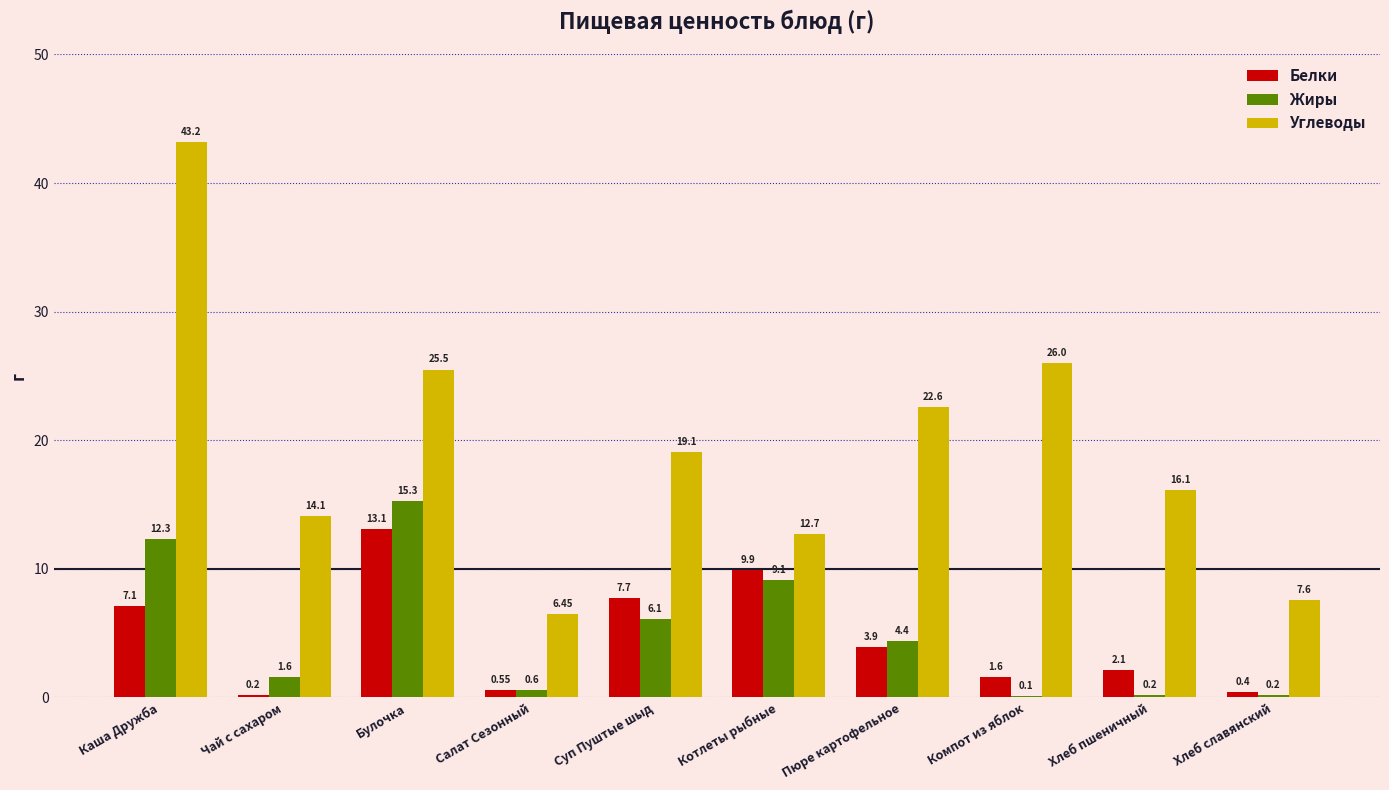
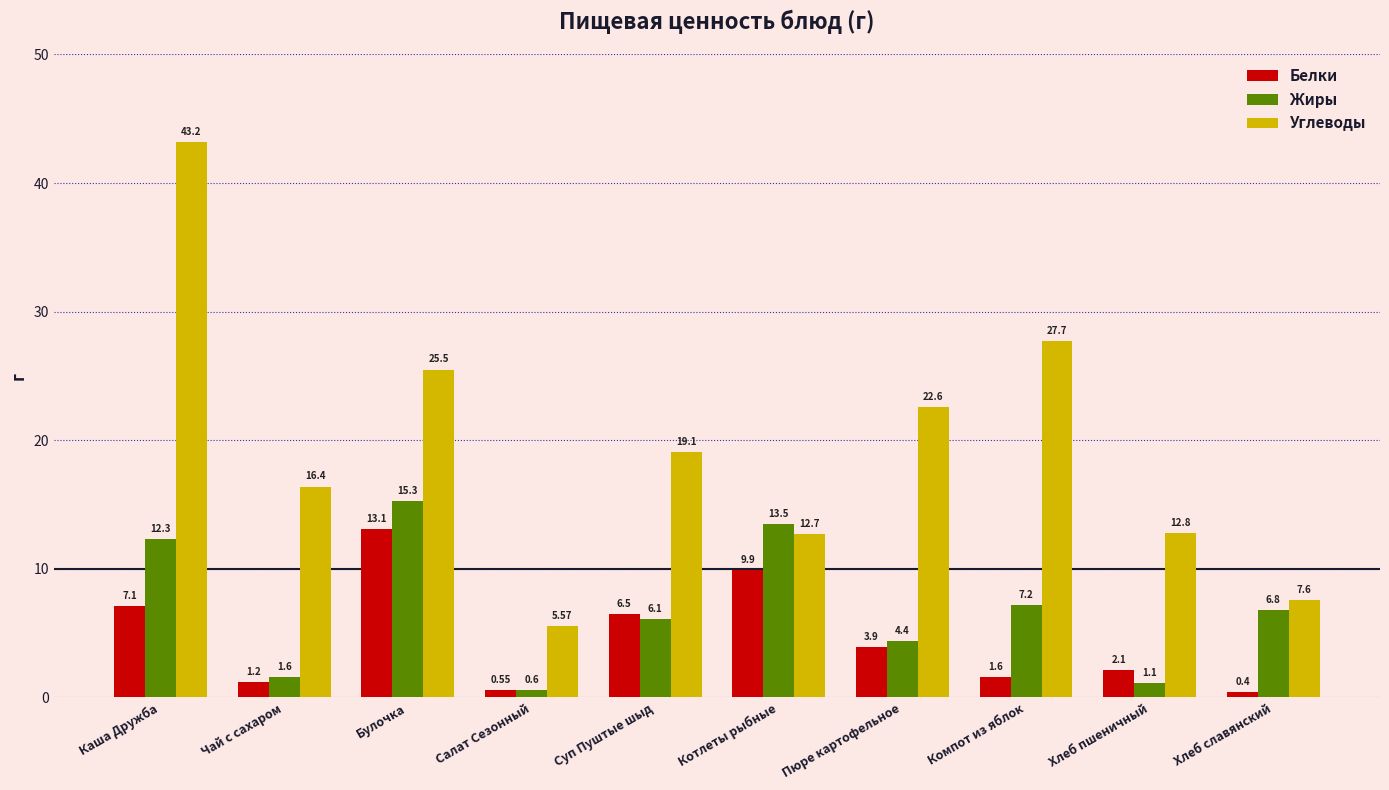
  {
    "Белки": {
      "Каша Дружба": 7.1,
-     "Чай с сахаром": 0.2,
+     "Чай с сахаром": 1.2,
      "Булочка": 13.1,
      "Салат Сезонный": 0.55,
-     "Суп Пуштые шыд": 7.7,
+     "Суп Пуштые шыд": 6.5,
      "Котлеты рыбные": 9.9,
      "Пюре картофельное": 3.9,
      "Компот из яблок": 1.6,
      "Хлеб пшеничный": 2.1,
      "Хлеб славянский": 0.4
    },
    "Жиры": {
      "Каша Дружба": 12.3,
      "Чай с сахаром": 1.6,
      "Булочка": 15.3,
      "Салат Сезонный": 0.6,
      "Суп Пуштые шыд": 6.1,
-     "Котлеты рыбные": 9.1,
+     "Котлеты рыбные": 13.5,
      "Пюре картофельное": 4.4,
-     "Компот из яблок": 0.1,
-     "Хлеб пшеничный": 0.2,
-     "Хлеб славянский": 0.2
+     "Компот из яблок": 7.2,
+     "Хлеб пшеничный": 1.1,
+     "Хлеб славянский": 6.8
    },
    "Углеводы": {
      "Каша Дружба": 43.2,
-     "Чай с сахаром": 14.1,
+     "Чай с сахаром": 16.4,
      "Булочка": 25.5,
-     "Салат Сезонный": 6.45,
+     "Салат Сезонный": 5.57,
      "Суп Пуштые шыд": 19.1,
      "Котлеты рыбные": 12.7,
      "Пюре картофельное": 22.6,
-     "Компот из яблок": 26.0,
-     "Хлеб пшеничный": 16.1,
+     "Компот из яблок": 27.7,
+     "Хлеб пшеничный": 12.8,
      "Хлеб славянский": 7.6
    }
  }
